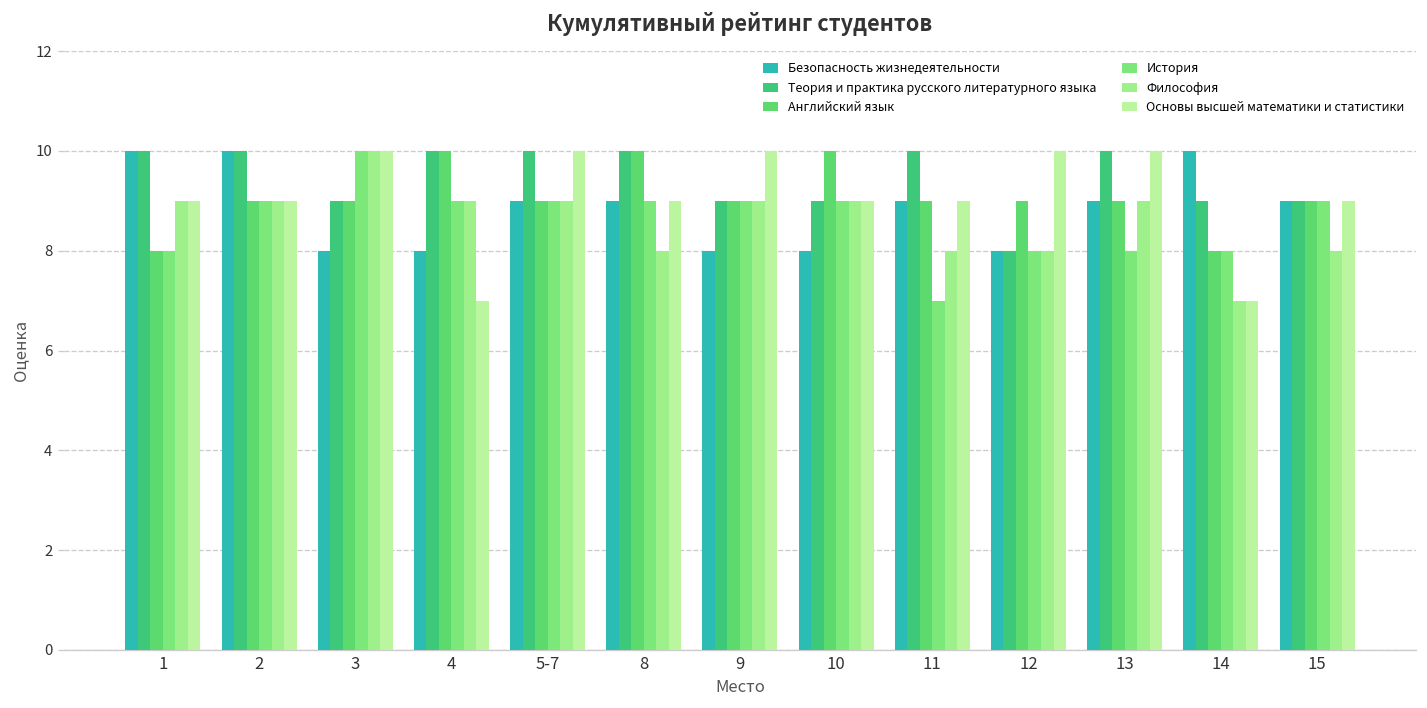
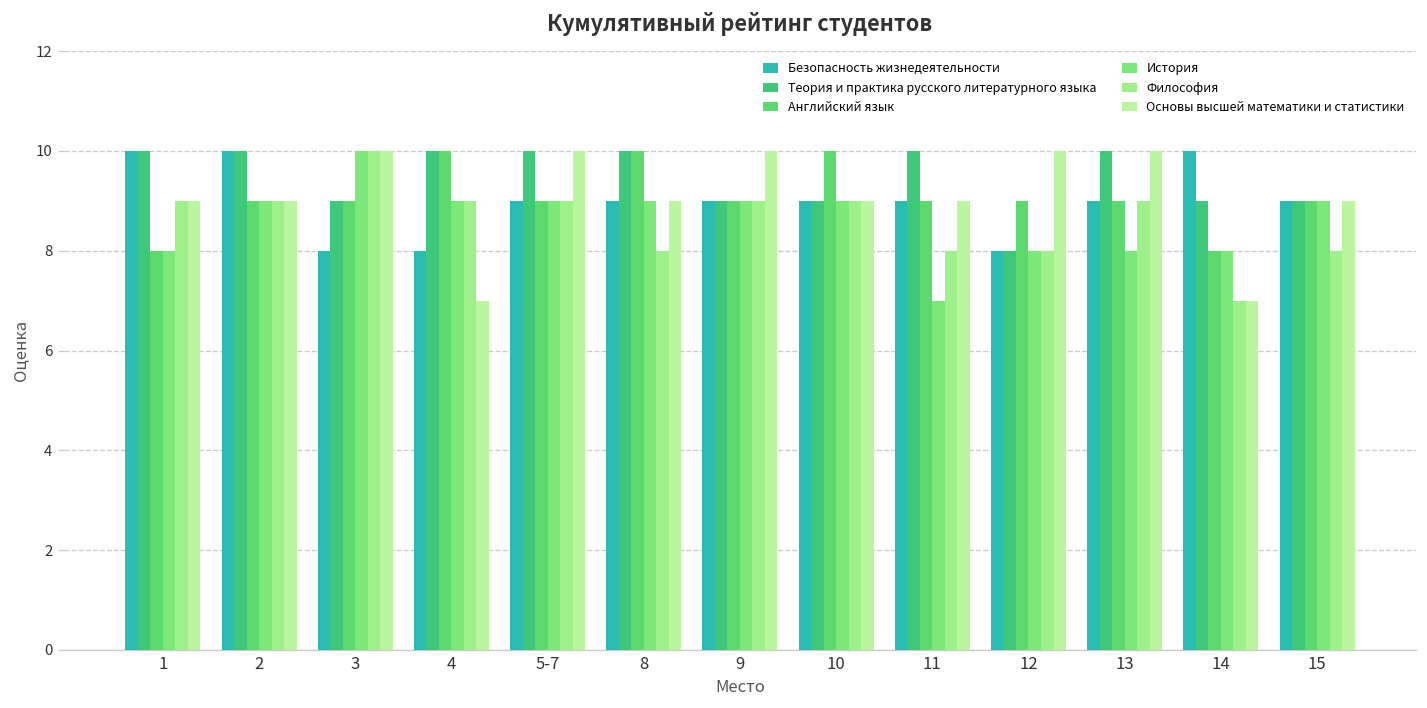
  {
    "Безопасность жизнедеятельности": {
      "1": 10,
      "2": 10,
      "3": 8,
      "4": 8,
      "5-7": 9,
      "8": 9,
-     "9": 8,
-     "10": 8,
+     "9": 9,
+     "10": 9,
      "11": 9,
      "12": 8,
      "13": 9,
      "14": 10,
      "15": 9
    }
  }
